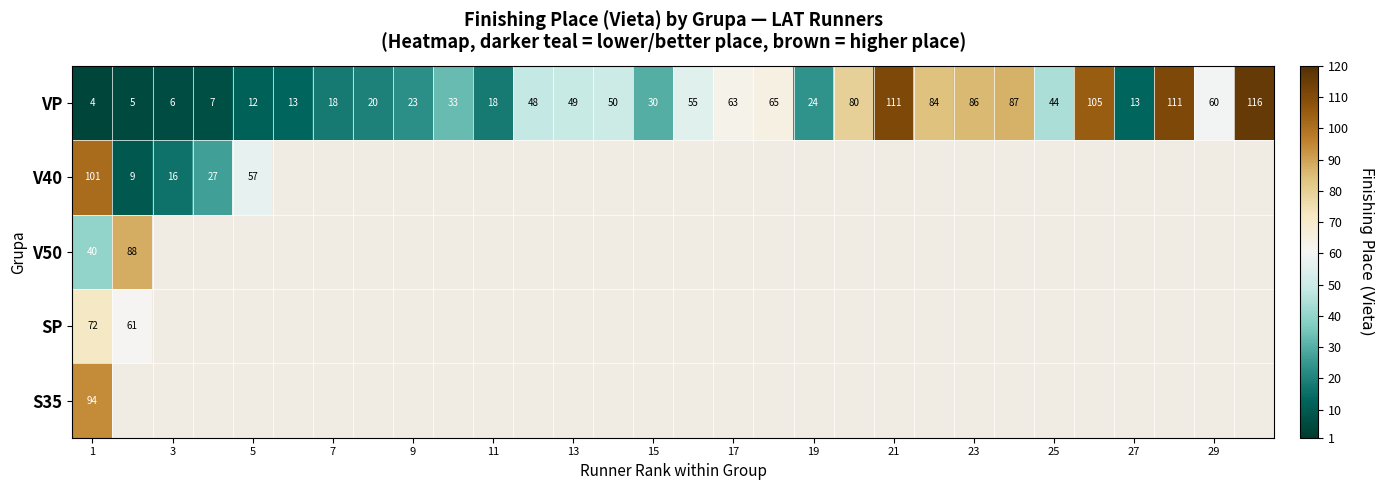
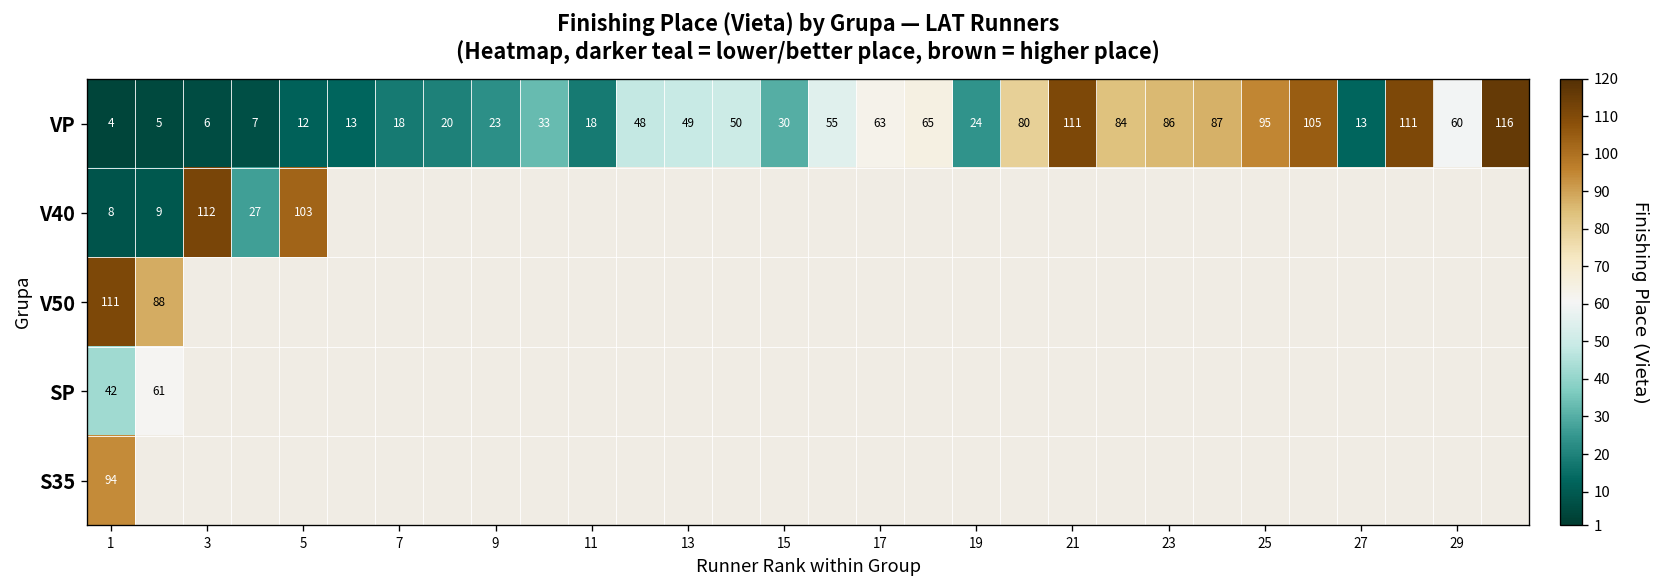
  {
    "VP": {
      "1": 4,
      "3": 6,
      "5": 12,
      "7": 18,
      "9": 23,
      "11": 18,
      "13": 49,
      "15": 30,
      "17": 63,
      "19": 24,
      "21": 111,
      "23": 86,
-     "25": 44,
+     "25": 95,
      "27": 13,
      "29": 60
    },
    "V40": {
-     "1": 101,
-     "3": 16,
-     "5": 57
+     "1": 8,
+     "3": 112,
+     "5": 103
    },
    "V50": {
-     "1": 40
+     "1": 111
    },
    "SP": {
-     "1": 72
+     "1": 42
    },
    "S35": {
      "1": 94
    }
  }
